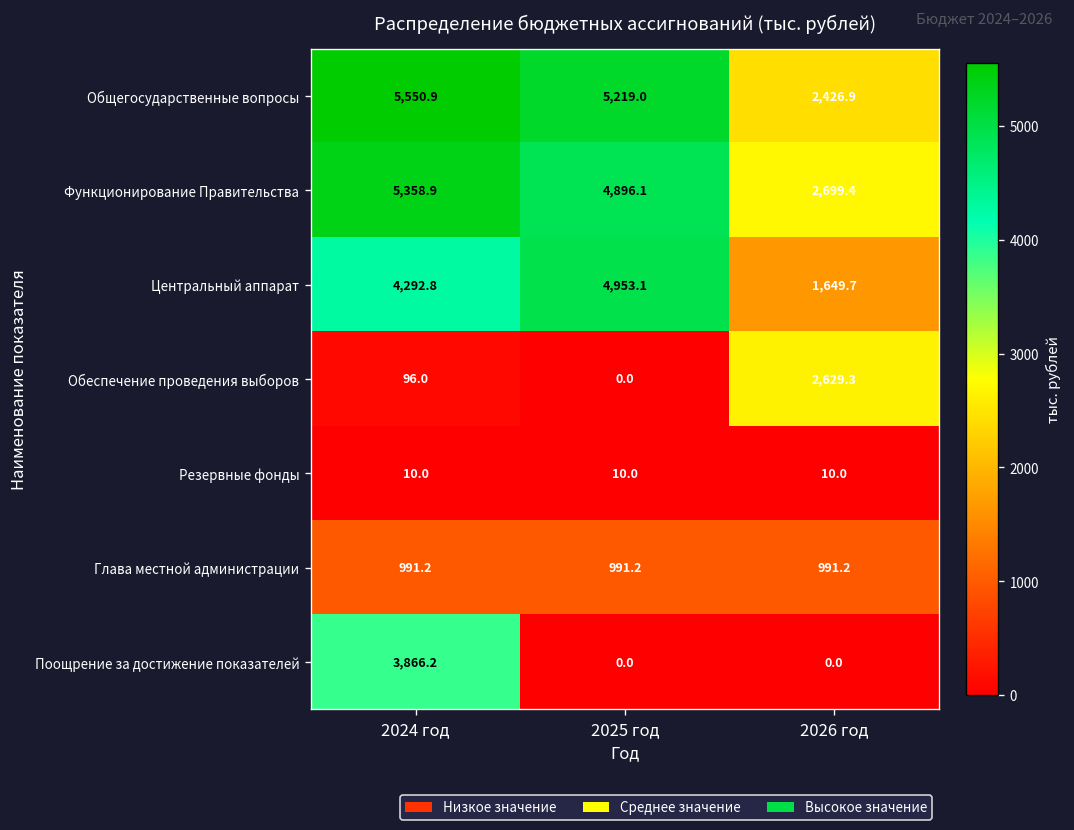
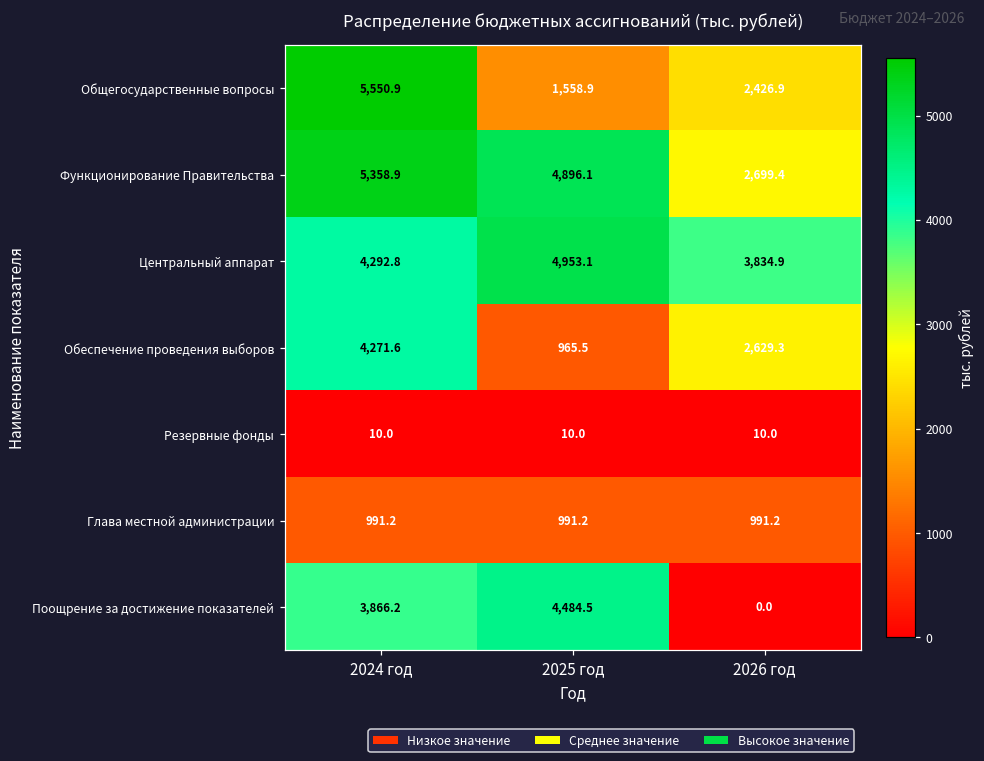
  {
    "Общегосударственные вопросы": {
      "2024 год": "5,550.9",
-     "2025 год": "5,219.0",
+     "2025 год": "1,558.9",
      "2026 год": "2,426.9"
    },
    "Функционирование Правительства": {
      "2024 год": "5,358.9",
      "2025 год": "4,896.1",
      "2026 год": "2,699.4"
    },
    "Центральный аппарат": {
      "2024 год": "4,292.8",
      "2025 год": "4,953.1",
-     "2026 год": "1,649.7"
+     "2026 год": "3,834.9"
    },
    "Обеспечение проведения выборов": {
-     "2024 год": "96.0",
-     "2025 год": "0.0",
+     "2024 год": "4,271.6",
+     "2025 год": "965.5",
      "2026 год": "2,629.3"
    },
    "Резервные фонды": {
      "2024 год": "10.0",
      "2025 год": "10.0",
      "2026 год": "10.0"
    },
    "Глава местной администрации": {
      "2024 год": "991.2",
      "2025 год": "991.2",
      "2026 год": "991.2"
    },
    "Поощрение за достижение показателей": {
      "2024 год": "3,866.2",
-     "2025 год": "0.0",
+     "2025 год": "4,484.5",
      "2026 год": "0.0"
    }
  }
